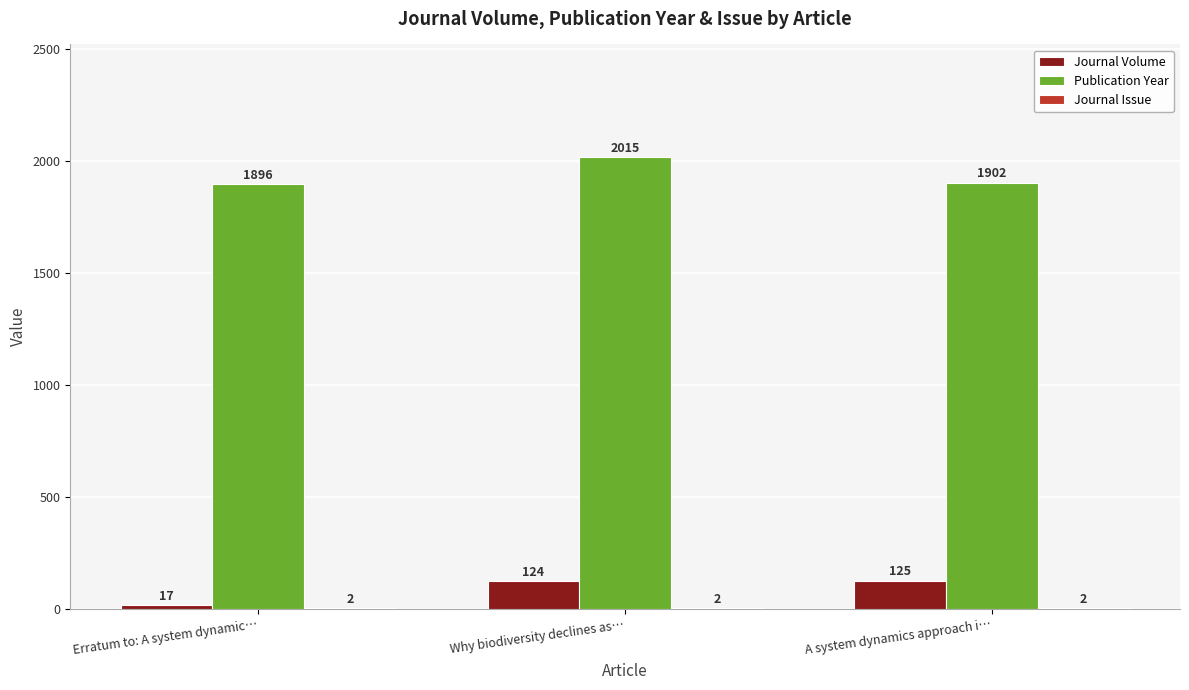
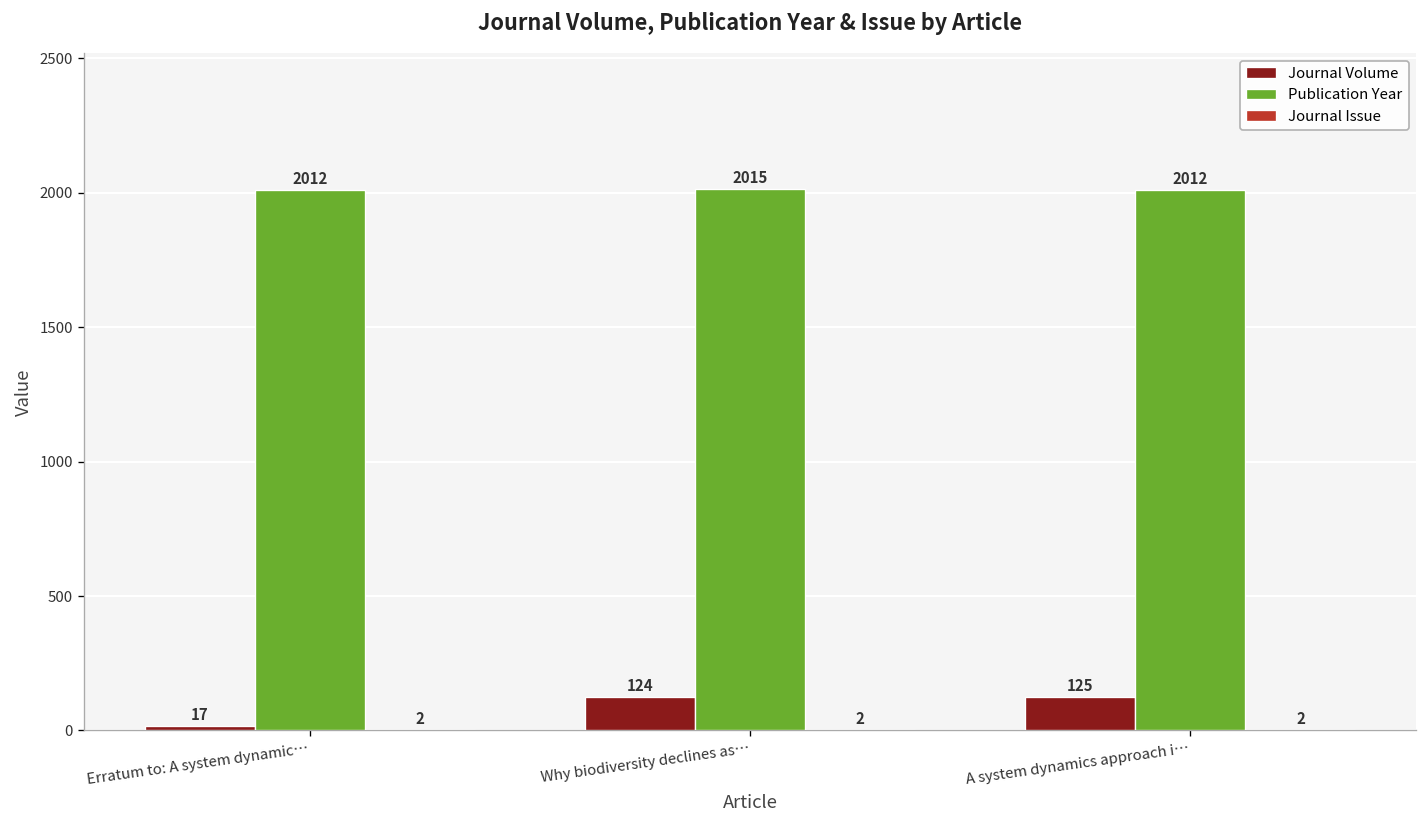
  {
    "Journal Volume": {
      "Erratum to: A system dynamic…": 17,
      "Why biodiversity declines as…": 124,
      "A system dynamics approach i…": 125
    },
    "Publication Year": {
-     "Erratum to: A system dynamic…": 1896,
+     "Erratum to: A system dynamic…": 2012,
      "Why biodiversity declines as…": 2015,
-     "A system dynamics approach i…": 1902
+     "A system dynamics approach i…": 2012
    },
    "Journal Issue": {
      "Erratum to: A system dynamic…": 2,
      "Why biodiversity declines as…": 2,
      "A system dynamics approach i…": 2
    }
  }
